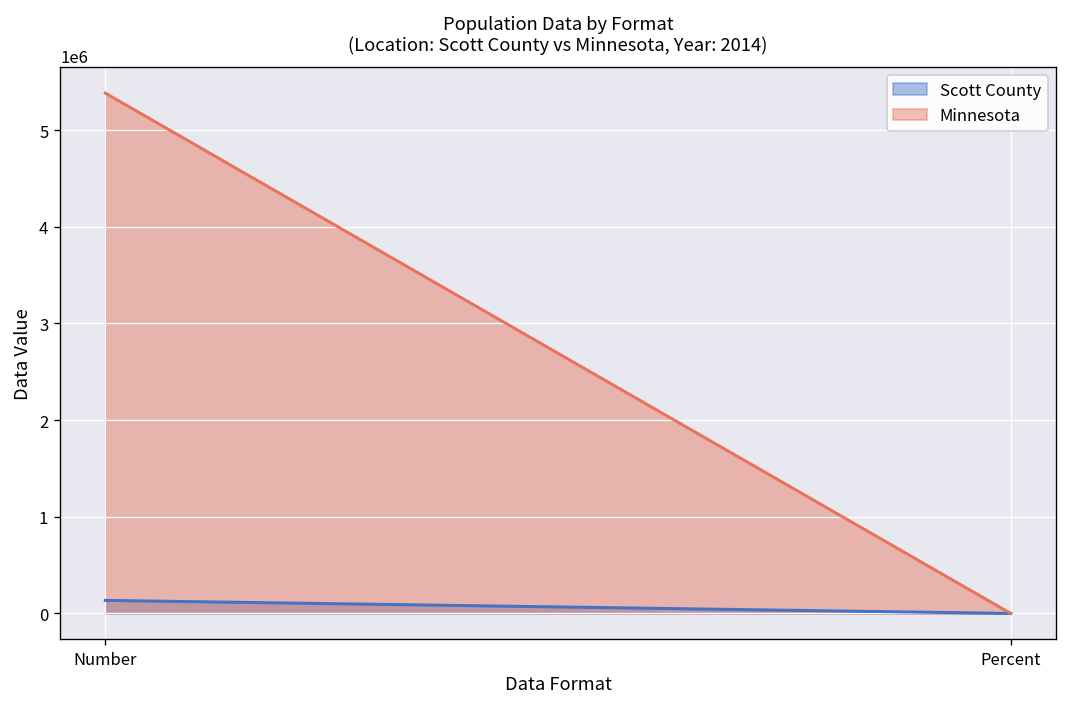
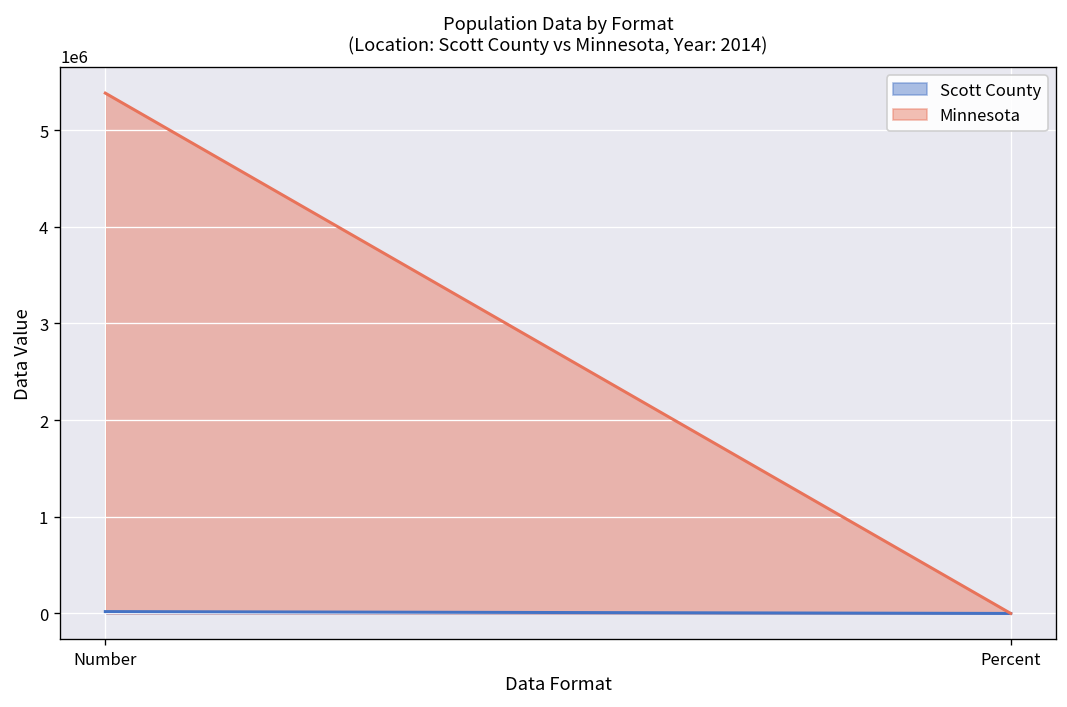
  {
    "Scott County": {
-     "Number": 100000
+     "Number": 0
    },
    "Minnesota": {
      "Number": 5400000
    }
  }
